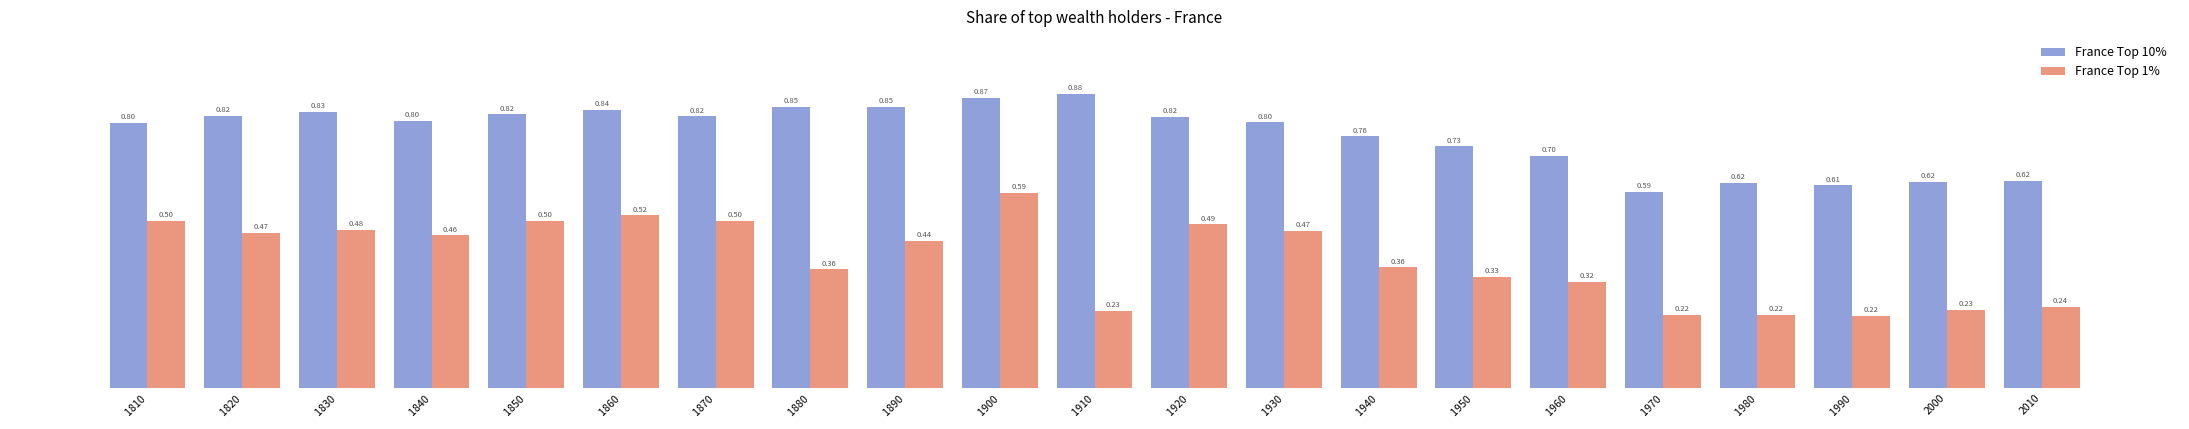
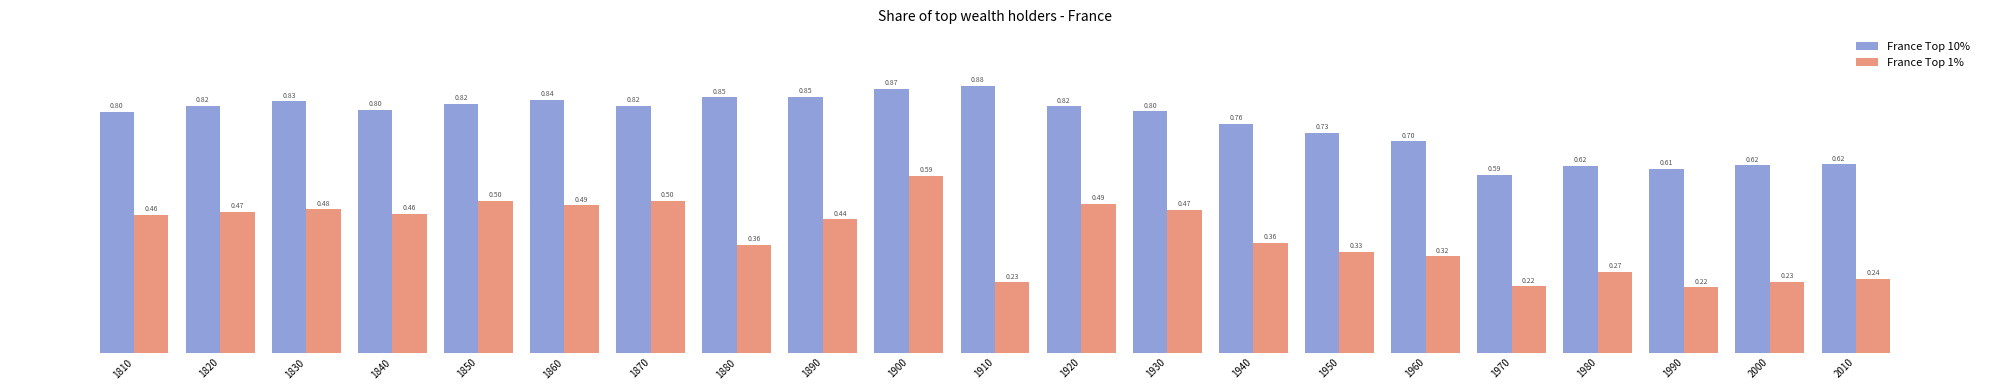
  {
    "France Top 10%": {
      "1810": 0.80,
      "1820": 0.82,
      "1830": 0.83,
      "1840": 0.80,
      "1850": 0.82,
      "1860": 0.84,
      "1870": 0.82,
      "1880": 0.85,
      "1890": 0.85,
      "1900": 0.87,
      "1910": 0.88,
      "1920": 0.82,
      "1930": 0.80,
      "1940": 0.76,
      "1950": 0.73,
      "1960": 0.70,
      "1970": 0.59,
      "1980": 0.62,
      "1990": 0.61,
      "2000": 0.62,
      "2010": 0.62
    },
    "France Top 1%": {
-     "1810": 0.50,
+     "1810": 0.46,
      "1820": 0.47,
      "1830": 0.48,
      "1840": 0.46,
      "1850": 0.50,
-     "1860": 0.52,
+     "1860": 0.49,
      "1870": 0.50,
      "1880": 0.36,
      "1890": 0.44,
      "1900": 0.59,
      "1910": 0.23,
      "1920": 0.49,
      "1930": 0.47,
      "1940": 0.36,
      "1950": 0.33,
      "1960": 0.32,
      "1970": 0.22,
-     "1980": 0.22,
+     "1980": 0.27,
      "1990": 0.22,
      "2000": 0.23,
      "2010": 0.24
    }
  }
